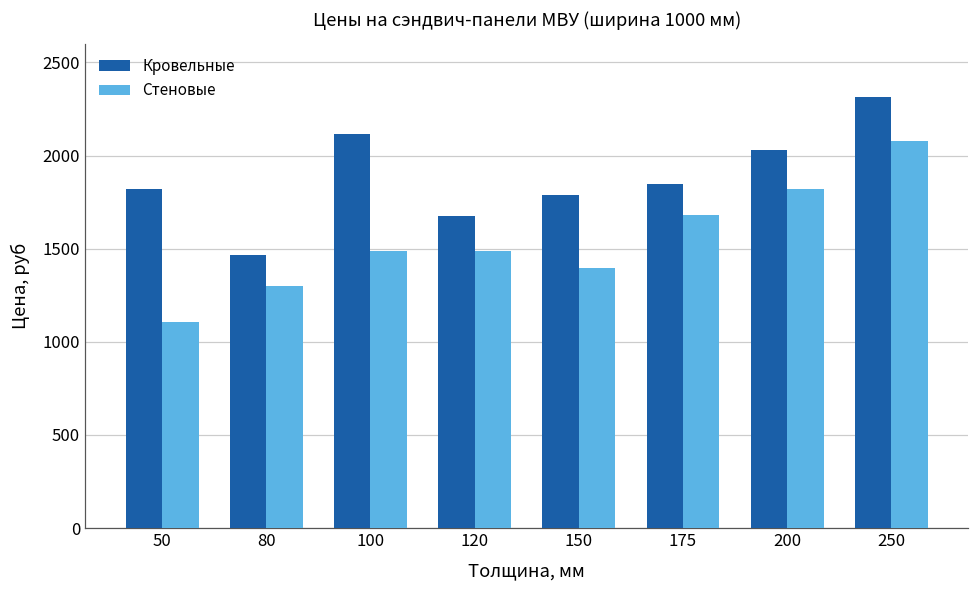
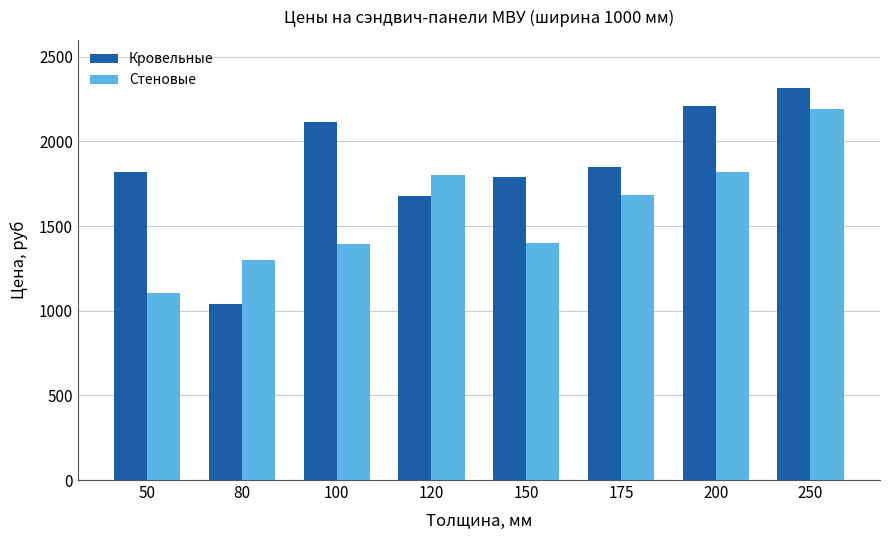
  {
    "Кровельные": {
      "50": 1820,
-     "80": 1470,
+     "80": 1040,
      "100": 2120,
      "120": 1680,
      "150": 1790,
      "175": 1850,
-     "200": 2030,
+     "200": 2210,
      "250": 2310
    },
    "Стеновые": {
      "50": 1100,
      "80": 1300,
-     "100": 1490,
-     "120": 1490,
+     "100": 1390,
+     "120": 1800,
      "150": 1400,
      "175": 1680,
      "200": 1820,
-     "250": 2080
+     "250": 2190
    }
  }
